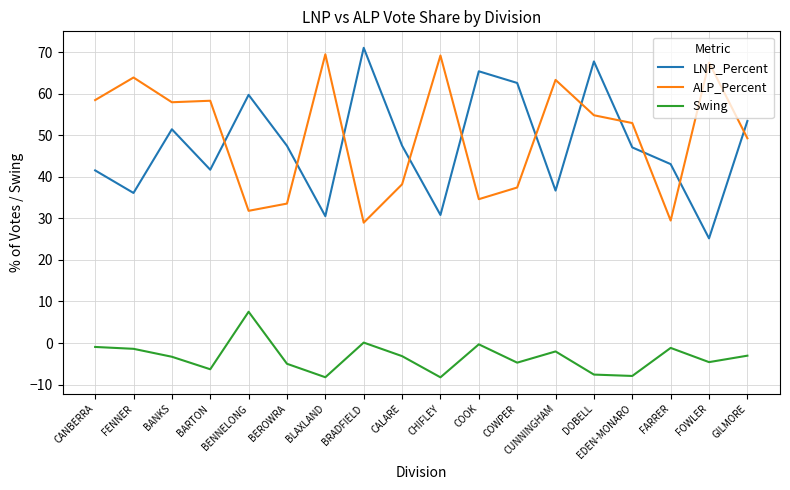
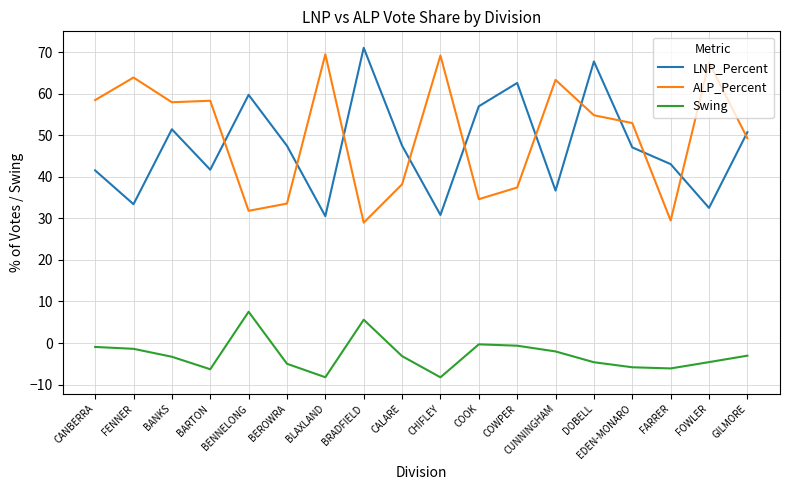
  {
    "LNP_Percent": {
      "CANBERRA": 42,
-     "FENNER": 36,
+     "FENNER": 33,
      "BANKS": 51,
      "BARTON": 42,
      "BENNELONG": 60,
      "BEROWRA": 47,
      "BLAXLAND": 31,
      "BRADFIELD": 71,
      "CALARE": 47,
      "CHIFLEY": 31,
-     "COOK": 65,
+     "COOK": 57,
      "COWPER": 63,
      "CUNNINGHAM": 37,
      "DOBELL": 68,
      "EDEN-MONARO": 47,
      "FARRER": 43,
-     "FOWLER": 25,
-     "GILMORE": 53
+     "FOWLER": 33,
+     "GILMORE": 51
    },
    "ALP_Percent": {
      "CANBERRA": 58,
      "FENNER": 64,
      "BANKS": 58,
      "BARTON": 58,
      "BENNELONG": 32,
      "BEROWRA": 34,
      "BLAXLAND": 69,
      "BRADFIELD": 29,
      "CALARE": 38,
      "CHIFLEY": 69,
      "COOK": 35,
      "COWPER": 37,
      "CUNNINGHAM": 63,
      "DOBELL": 55,
      "EDEN-MONARO": 53,
      "FARRER": 29,
      "GILMORE": 49
    },
    "Swing": {
      "CANBERRA": -1,
      "FENNER": -1,
      "BANKS": -3,
      "BARTON": -6,
      "BENNELONG": 8,
      "BEROWRA": -5,
      "BLAXLAND": -8,
-     "BRADFIELD": 0,
+     "BRADFIELD": 6,
      "CALARE": -3,
      "CHIFLEY": -8,
      "COOK": 0,
-     "COWPER": -5,
+     "COWPER": -1,
      "CUNNINGHAM": -2,
-     "DOBELL": -8,
-     "EDEN-MONARO": -8,
-     "FARRER": -1,
+     "DOBELL": -5,
+     "EDEN-MONARO": -6,
+     "FARRER": -6,
      "FOWLER": -5,
      "GILMORE": -3
    }
  }
